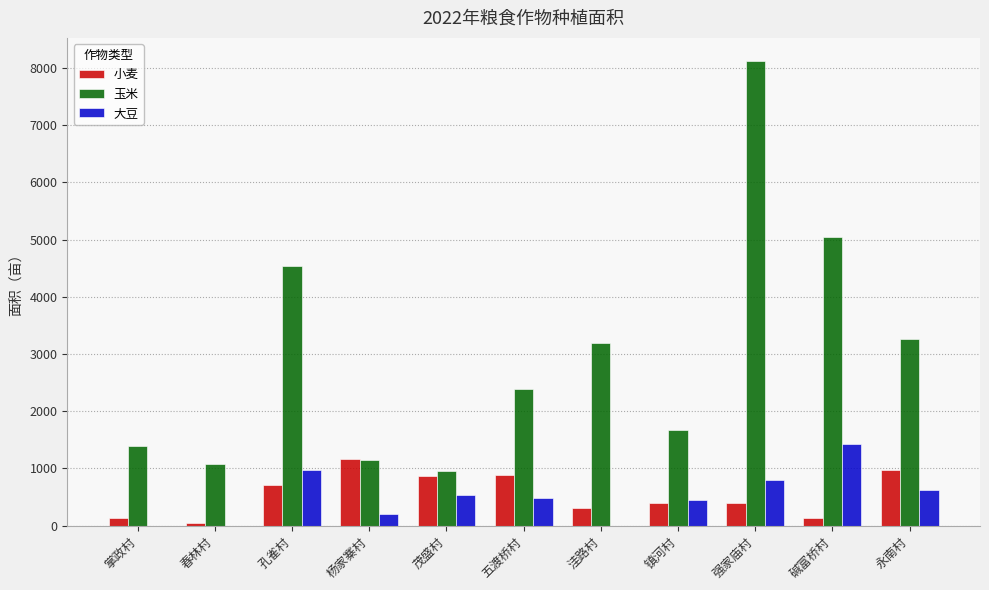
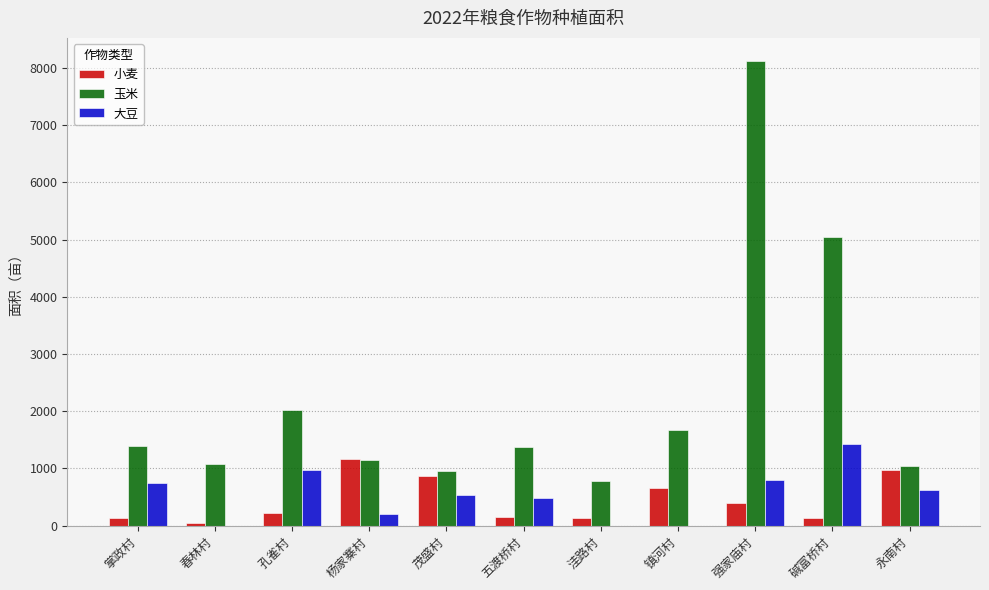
  {
    "小麦": {
      "掌政村": 100,
      "春林村": 100,
-     "孔雀村": 700,
+     "孔雀村": 200,
      "杨家寨村": 1200,
      "茂盛村": 900,
-     "五渡桥村": 900,
-     "洼路村": 300,
-     "镇河村": 400,
+     "五渡桥村": 200,
+     "洼路村": 100,
+     "镇河村": 700,
      "强家庙村": 400,
      "碱富桥村": 100,
      "永南村": 1000
    },
    "玉米": {
      "掌政村": 1400,
      "春林村": 1100,
-     "孔雀村": 4500,
+     "孔雀村": 2000,
      "杨家寨村": 1200,
      "茂盛村": 1000,
-     "五渡桥村": 2400,
-     "洼路村": 3200,
+     "五渡桥村": 1400,
+     "洼路村": 800,
      "镇河村": 1700,
      "强家庙村": 8100,
      "碱富桥村": 5000,
-     "永南村": 3300
+     "永南村": 1000
    },
    "大豆": {
-     "掌政村": 0,
+     "掌政村": 800,
      "春林村": 0,
      "孔雀村": 1000,
      "杨家寨村": 200,
      "茂盛村": 500,
      "五渡桥村": 500,
      "洼路村": 0,
-     "镇河村": 400,
+     "镇河村": 0,
      "强家庙村": 800,
      "碱富桥村": 1400,
      "永南村": 600
    }
  }
